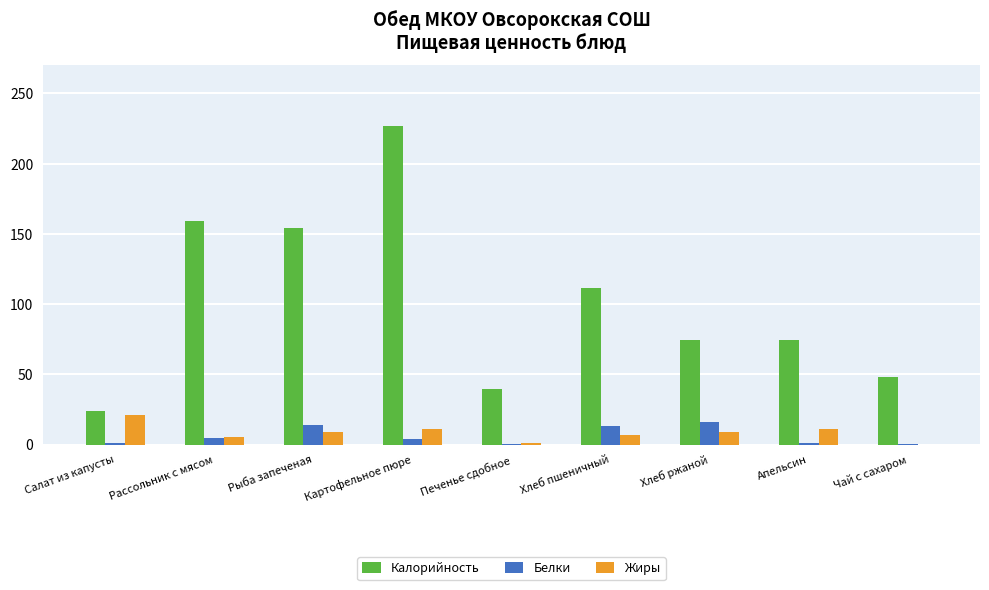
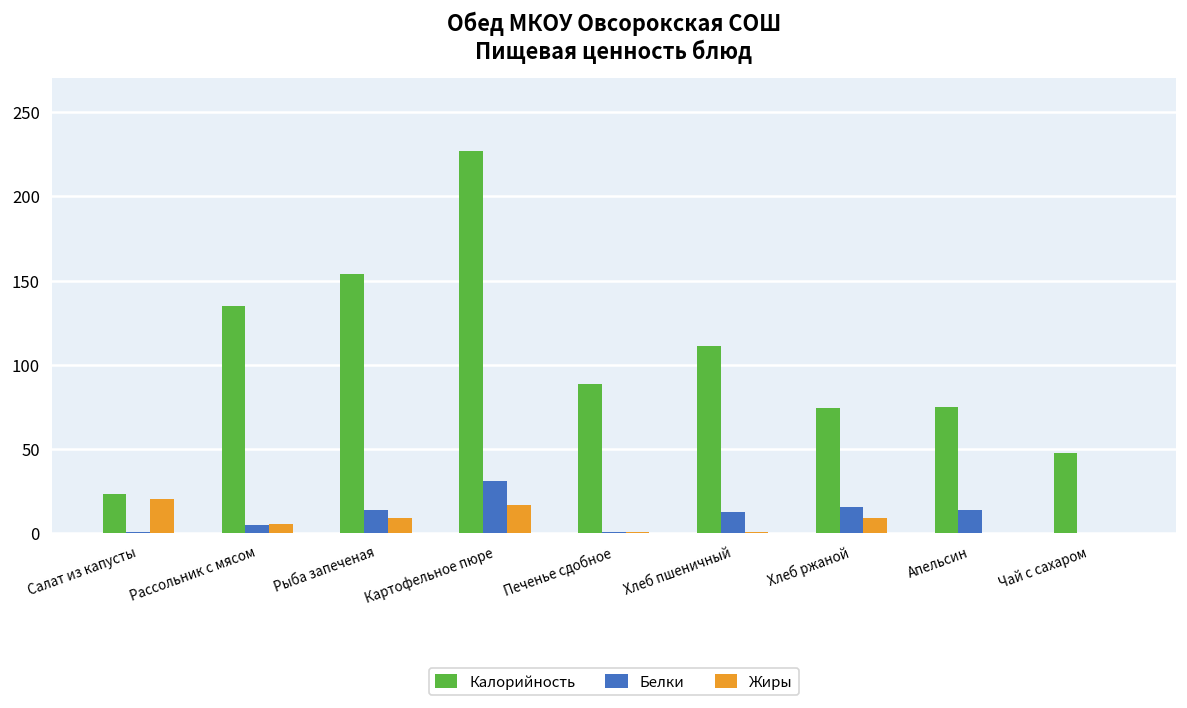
  {
    "Калорийность": {
      "Салат из капусты": 24,
-     "Рассольник с мясом": 159,
+     "Рассольник с мясом": 135,
      "Рыба запеченая": 154,
      "Картофельное пюре": 227,
-     "Печенье сдобное": 39,
+     "Печенье сдобное": 89,
      "Хлеб пшеничный": 112,
      "Хлеб ржаной": 74,
      "Апельсин": 75,
      "Чай с сахаром": 48
    },
    "Белки": {
      "Рассольник с мясом": 5,
      "Рыба запеченая": 14,
-     "Картофельное пюре": 4,
+     "Картофельное пюре": 31,
      "Хлеб пшеничный": 13,
      "Хлеб ржаной": 16,
-     "Апельсин": 1
+     "Апельсин": 14
    },
    "Жиры": {
      "Салат из капусты": 21,
      "Рассольник с мясом": 6,
      "Рыба запеченая": 9,
-     "Картофельное пюре": 11,
-     "Хлеб пшеничный": 7,
+     "Картофельное пюре": 17,
+     "Хлеб пшеничный": 1,
      "Хлеб ржаной": 9,
-     "Апельсин": 11,
+     "Апельсин": 0,
      "Чай с сахаром": 0
    }
  }
